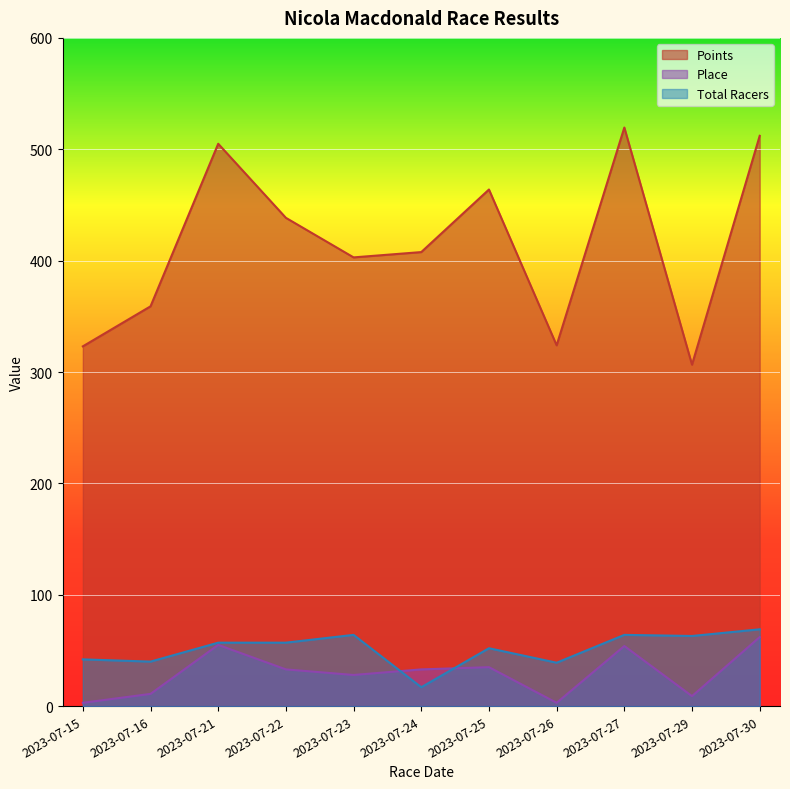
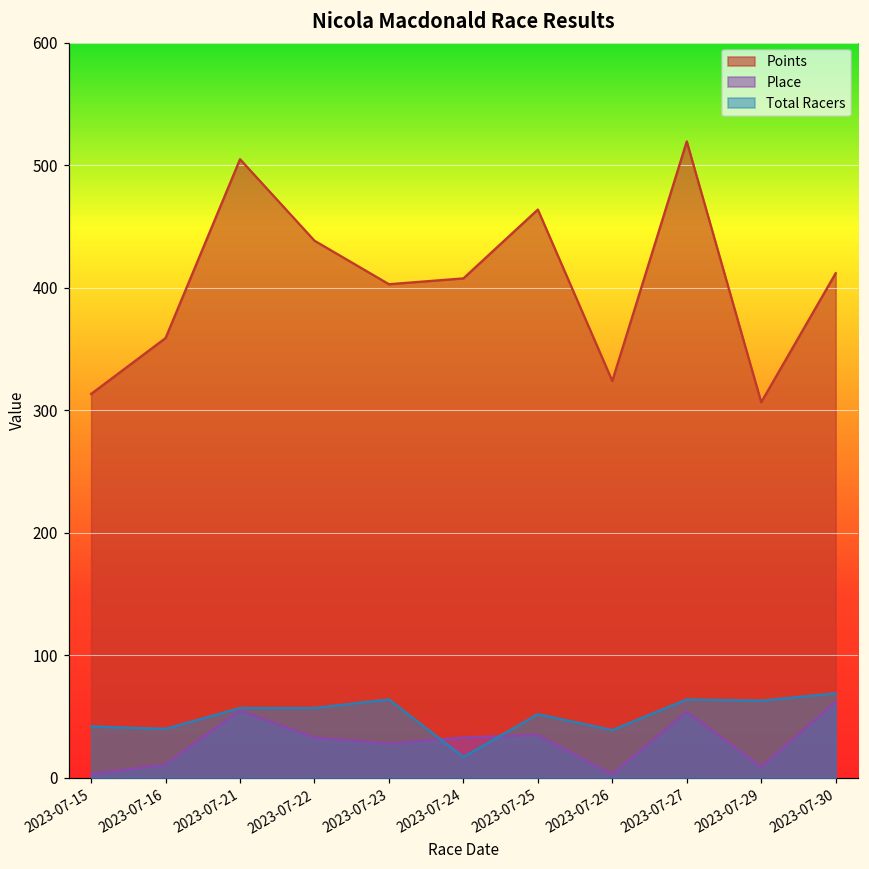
  {
    "Points": {
-     "2023-07-15": 323,
+     "2023-07-15": 313,
      "2023-07-16": 359,
      "2023-07-21": 505,
      "2023-07-22": 438,
      "2023-07-23": 403,
      "2023-07-24": 408,
      "2023-07-25": 464,
      "2023-07-26": 324,
      "2023-07-27": 520,
      "2023-07-29": 307,
-     "2023-07-30": 512
+     "2023-07-30": 412
    },
    "Place": {
      "2023-07-15": 3,
      "2023-07-16": 11,
      "2023-07-22": 33,
      "2023-07-23": 28,
      "2023-07-24": 33,
      "2023-07-25": 35,
      "2023-07-26": 3,
      "2023-07-27": 54,
      "2023-07-29": 9,
      "2023-07-30": 62
    },
    "Total Racers": {
      "2023-07-15": 42,
      "2023-07-16": 40,
      "2023-07-22": 57,
      "2023-07-23": 64,
      "2023-07-24": 17,
      "2023-07-25": 52,
      "2023-07-26": 39,
      "2023-07-27": 64,
      "2023-07-29": 63,
      "2023-07-30": 69
    }
  }
